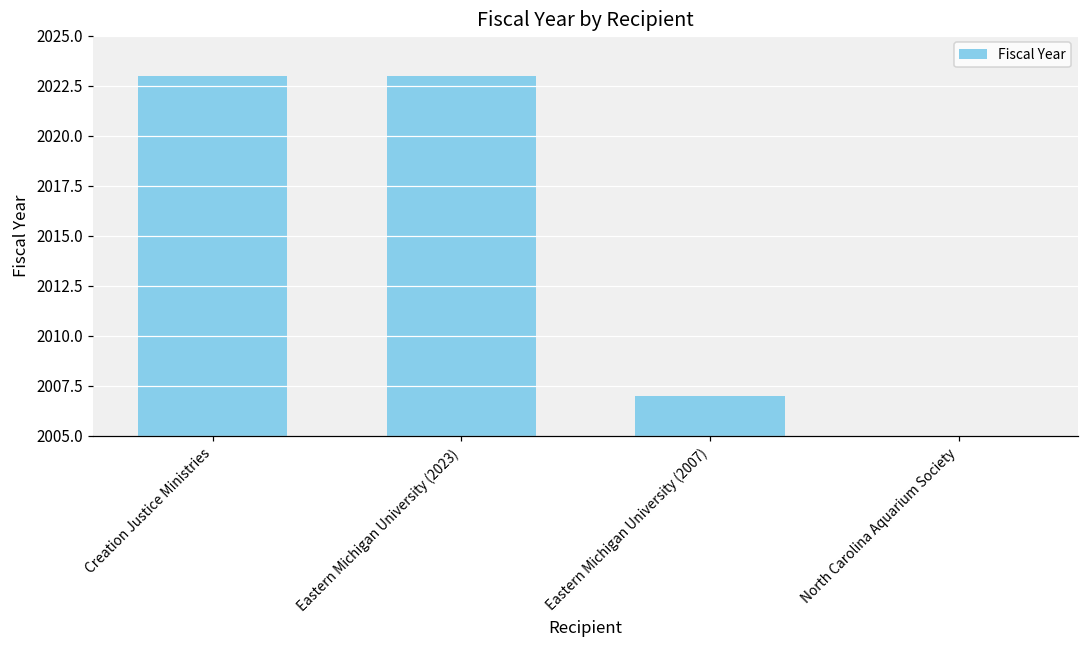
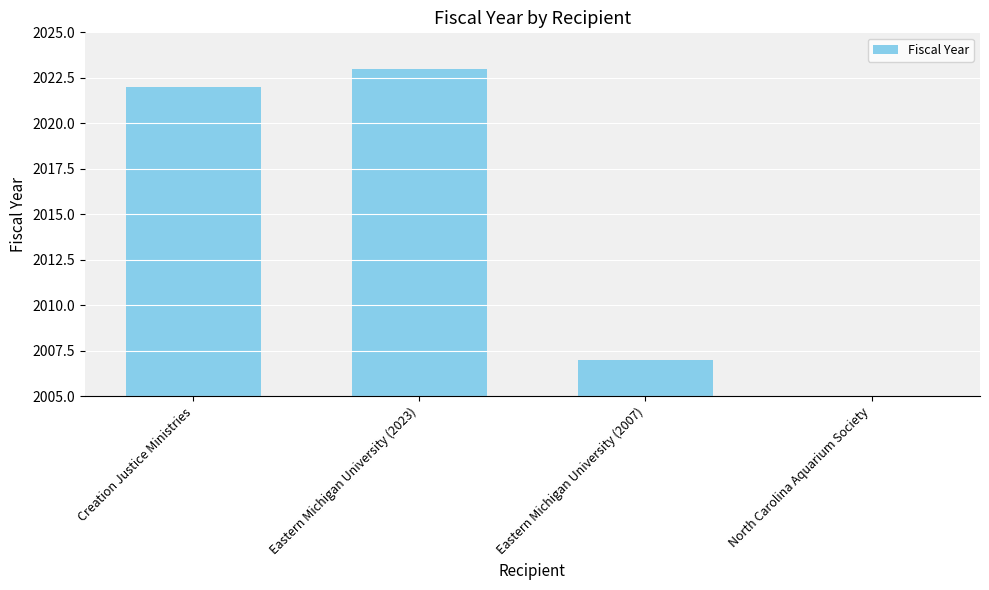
  {
-   "Creation Justice Ministries": 2023,
+   "Creation Justice Ministries": 2022,
    "Eastern Michigan University (2023)": 2023,
    "Eastern Michigan University (2007)": 2007
  }
